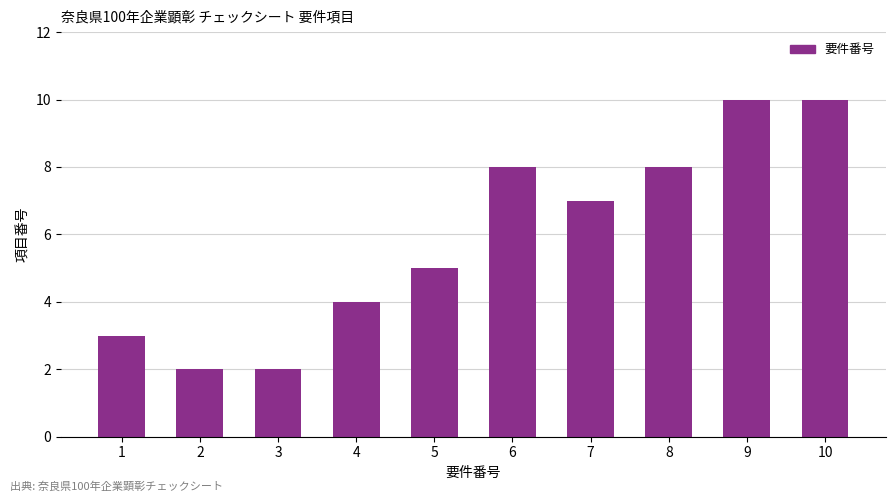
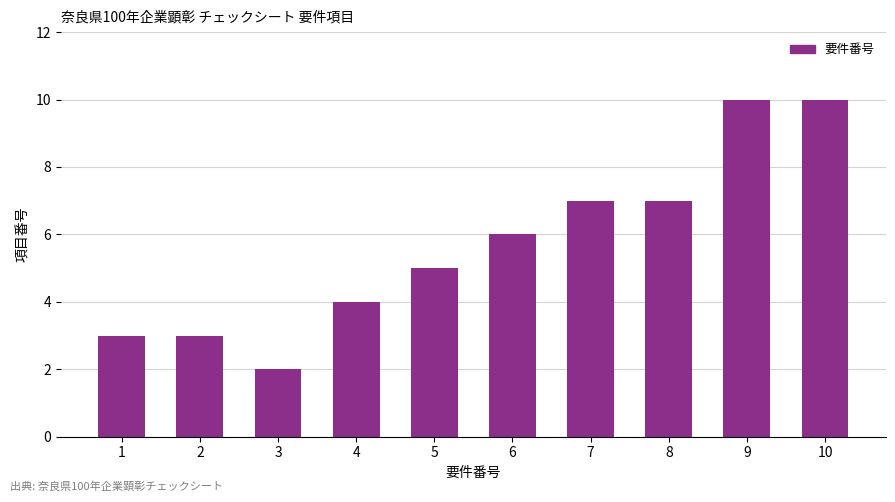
  {
    "1": 3,
-   "2": 2,
+   "2": 3,
    "3": 2,
    "4": 4,
    "5": 5,
-   "6": 8,
+   "6": 6,
    "7": 7,
-   "8": 8,
+   "8": 7,
    "9": 10,
    "10": 10
  }
